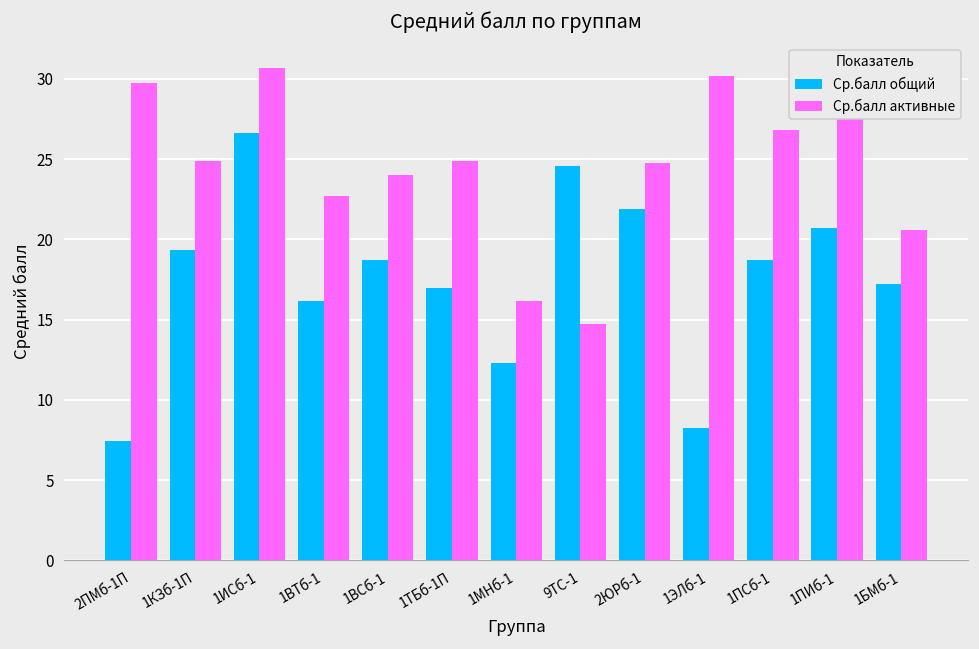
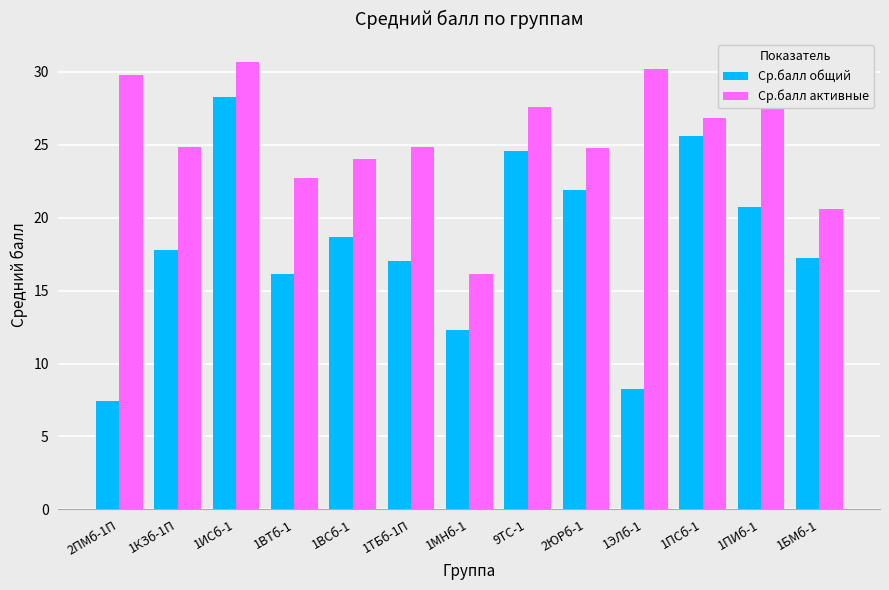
  {
    "Ср.балл общий": {
      "2ПМб-1П": 7.5,
-     "1КЗб-1П": 19.3,
-     "1ИСб-1": 26.6,
+     "1КЗб-1П": 17.8,
+     "1ИСб-1": 28.3,
      "1ВТб-1": 16.1,
      "1ВСб-1": 18.7,
      "1ТБб-1П": 17.0,
      "1МНб-1": 12.3,
      "9ТС-1": 24.6,
      "2ЮРб-1": 21.9,
      "1ЭЛб-1": 8.3,
-     "1ПСб-1": 18.7,
+     "1ПСб-1": 25.6,
      "1ПИб-1": 20.7,
      "1БМб-1": 17.2
    },
    "Ср.балл активные": {
      "2ПМб-1П": 29.8,
      "1КЗб-1П": 24.9,
      "1ИСб-1": 30.7,
      "1ВТб-1": 22.7,
      "1ВСб-1": 24.0,
      "1ТБб-1П": 24.9,
      "1МНб-1": 16.2,
-     "9ТС-1": 14.7,
+     "9ТС-1": 27.6,
      "2ЮРб-1": 24.8,
      "1ЭЛб-1": 30.2,
      "1ПСб-1": 26.8,
      "1БМб-1": 20.6
    }
  }
